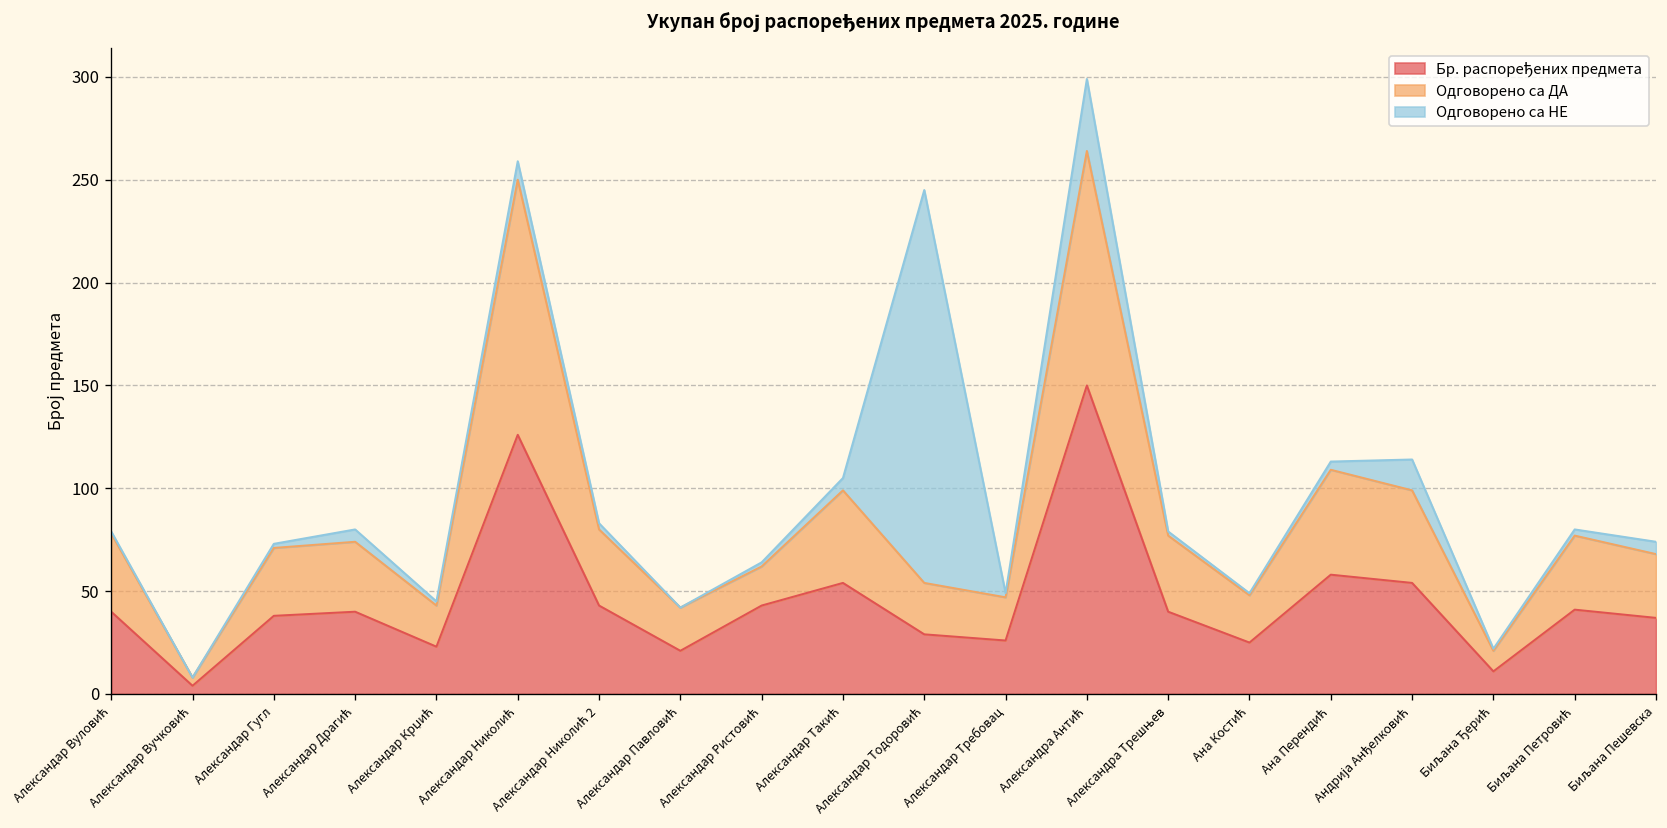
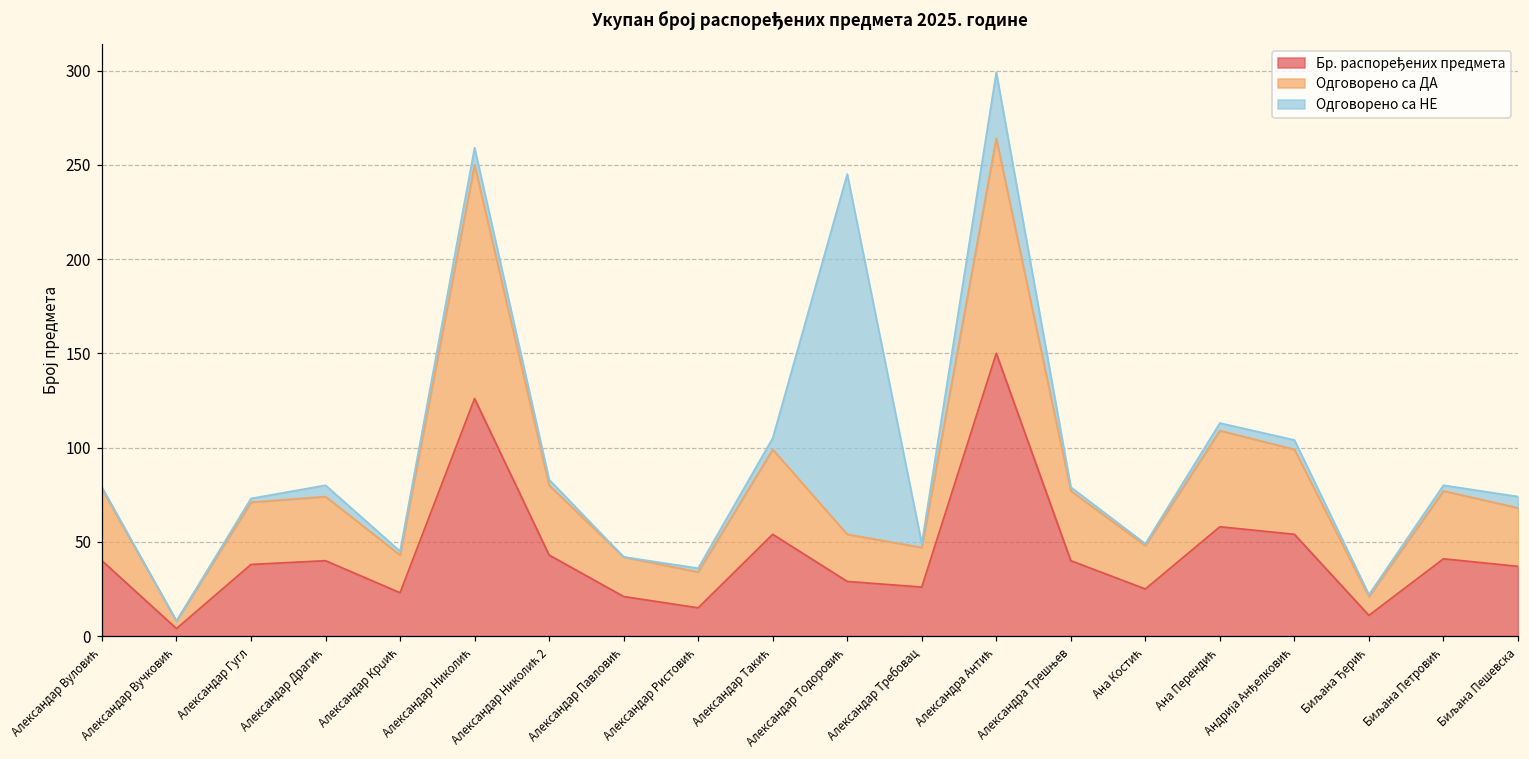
  {
    "Бр. распоређених предмета": {
      "Александар Вуловић": 40,
      "Александар Вучковић": 4,
      "Александар Гугл": 38,
      "Александар Драгић": 40,
      "Александар Крџић": 23,
      "Александар Николић": 126,
      "Александар Николић 2": 43,
      "Александар Павловић": 21,
-     "Александар Ристовић": 43,
+     "Александар Ристовић": 15,
      "Александар Такић": 54,
      "Александар Тодоровић": 29,
      "Александар Требовац": 26,
      "Александра Антић": 150,
      "Александра Трешњев": 40,
      "Ана Костић": 25,
      "Ана Перендић": 58,
      "Андрија Анђелковић": 54,
      "Биљана Ђерић": 11,
      "Биљана Петровић": 41,
      "Биљана Пешевска": 37
    },
    "Одговорено са ДА": {
      "Александар Гугл": 33,
      "Александар Драгић": 34,
      "Александар Крџић": 20,
      "Александар Николић": 124,
      "Александар Николић 2": 37,
      "Александар Ристовић": 19,
      "Александар Такић": 45,
      "Александар Тодоровић": 25,
      "Александар Требовац": 21,
      "Александра Антић": 114,
      "Александра Трешњев": 37,
      "Ана Перендић": 51,
      "Андрија Анђелковић": 45,
      "Биљана Петровић": 36,
      "Биљана Пешевска": 31
    },
    "Одговорено са НЕ": {
      "Александар Гугл": 2,
      "Александар Драгић": 6,
      "Александар Крџић": 2,
      "Александар Николић": 9,
      "Александар Николић 2": 3,
      "Александар Ристовић": 2,
      "Александар Такић": 6,
      "Александар Тодоровић": 191,
      "Александар Требовац": 2,
      "Александра Антић": 35,
      "Александра Трешњев": 2,
      "Ана Перендић": 4,
-     "Андрија Анђелковић": 15,
+     "Андрија Анђелковић": 5,
      "Биљана Петровић": 3,
      "Биљана Пешевска": 6
    }
  }
